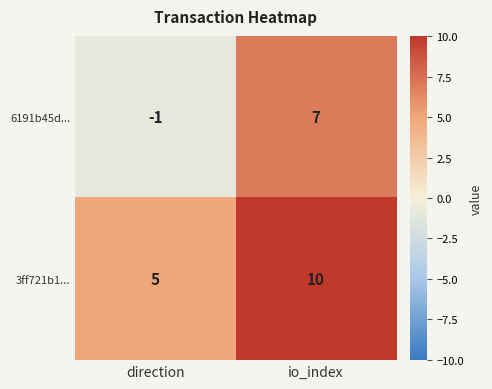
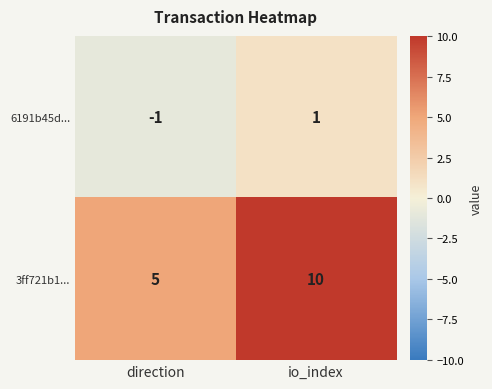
  {
    "6191b45d...": {
      "direction": -1,
-     "io_index": 7
+     "io_index": 1
    },
    "3ff721b1...": {
      "direction": 5,
      "io_index": 10
    }
  }
